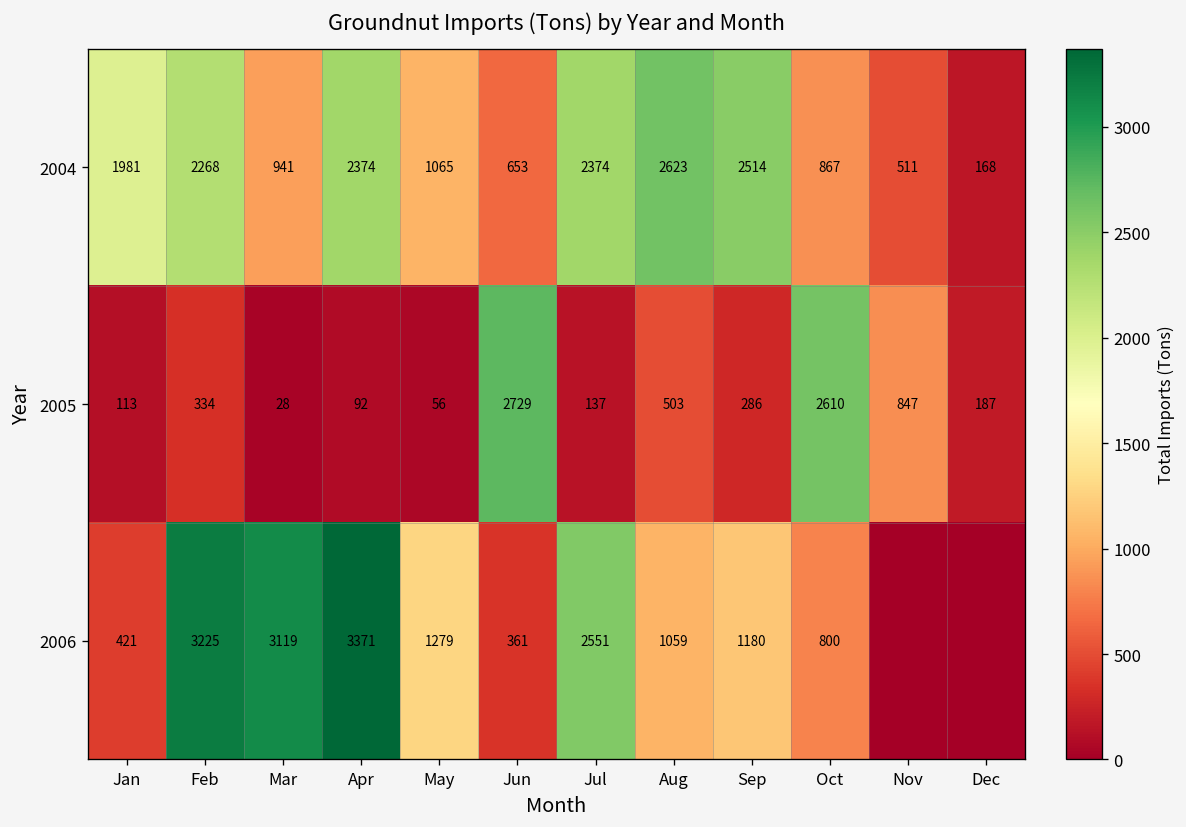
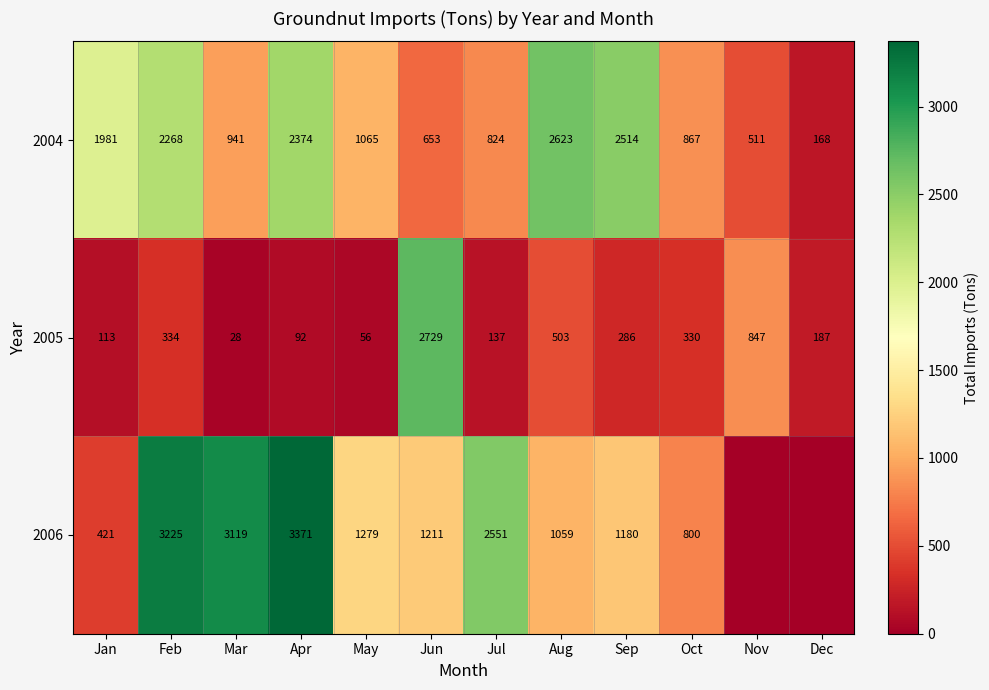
  {
    "2004": {
      "Jan": 1981,
      "Feb": 2268,
      "Mar": 941,
      "Apr": 2374,
      "May": 1065,
      "Jun": 653,
-     "Jul": 2374,
+     "Jul": 824,
      "Aug": 2623,
      "Sep": 2514,
      "Oct": 867,
      "Nov": 511,
      "Dec": 168
    },
    "2005": {
      "Jan": 113,
      "Feb": 334,
      "Mar": 28,
      "Apr": 92,
      "May": 56,
      "Jun": 2729,
      "Jul": 137,
      "Aug": 503,
      "Sep": 286,
-     "Oct": 2610,
+     "Oct": 330,
      "Nov": 847,
      "Dec": 187
    },
    "2006": {
      "Jan": 421,
      "Feb": 3225,
      "Mar": 3119,
      "Apr": 3371,
      "May": 1279,
-     "Jun": 361,
+     "Jun": 1211,
      "Jul": 2551,
      "Aug": 1059,
      "Sep": 1180,
      "Oct": 800
    }
  }
